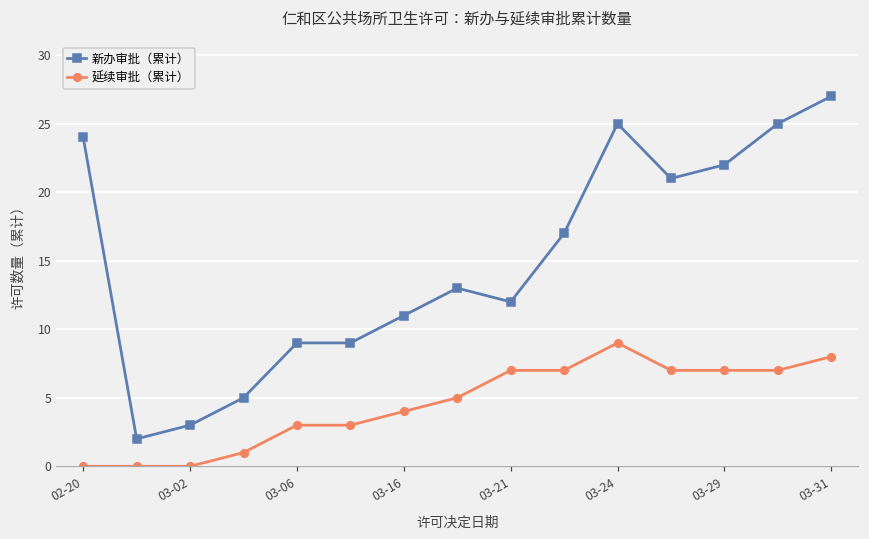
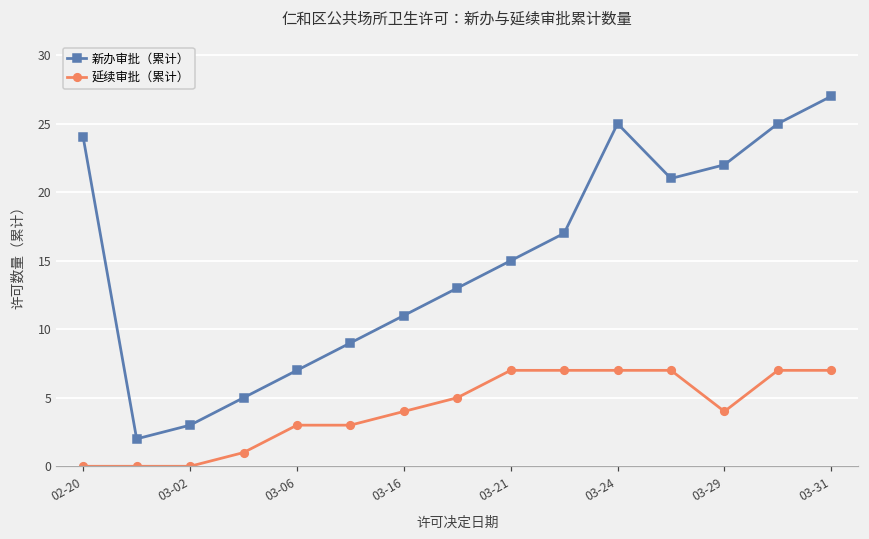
  {
    "新办审批（累计）": {
      "02-20": 24,
      "03-02": 3,
-     "03-06": 9,
+     "03-06": 7,
      "03-16": 11,
-     "03-21": 12,
+     "03-21": 15,
      "03-24": 25,
      "03-29": 22,
      "03-31": 27
    },
    "延续审批（累计）": {
      "02-20": 0,
      "03-02": 0,
      "03-06": 3,
      "03-16": 4,
      "03-21": 7,
-     "03-24": 9,
-     "03-29": 7,
-     "03-31": 8
+     "03-24": 7,
+     "03-29": 4,
+     "03-31": 7
    }
  }
